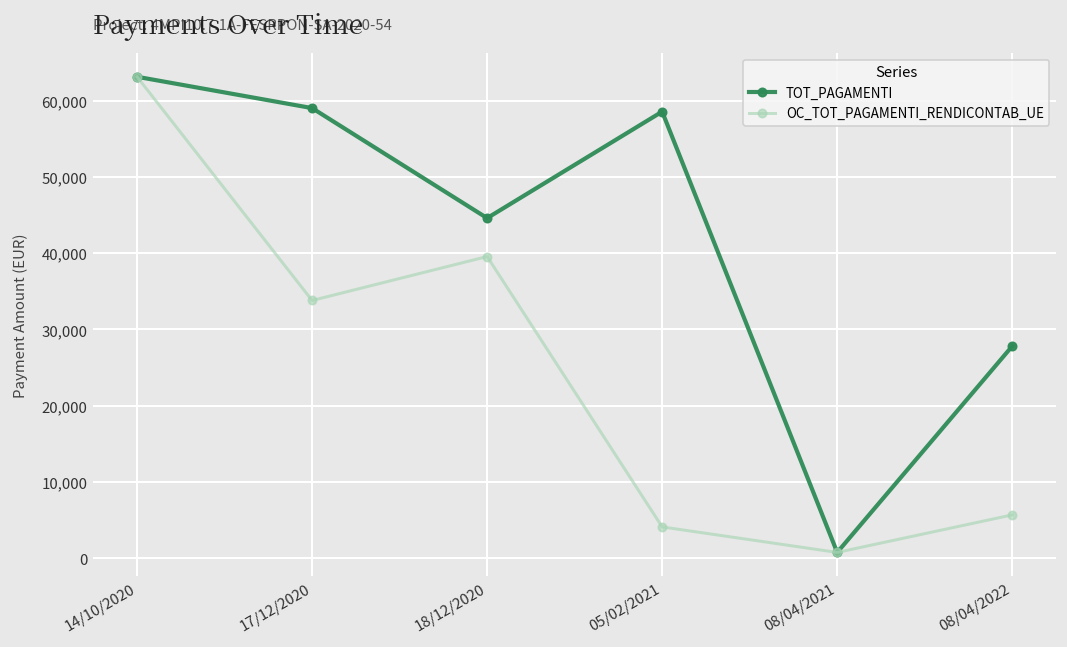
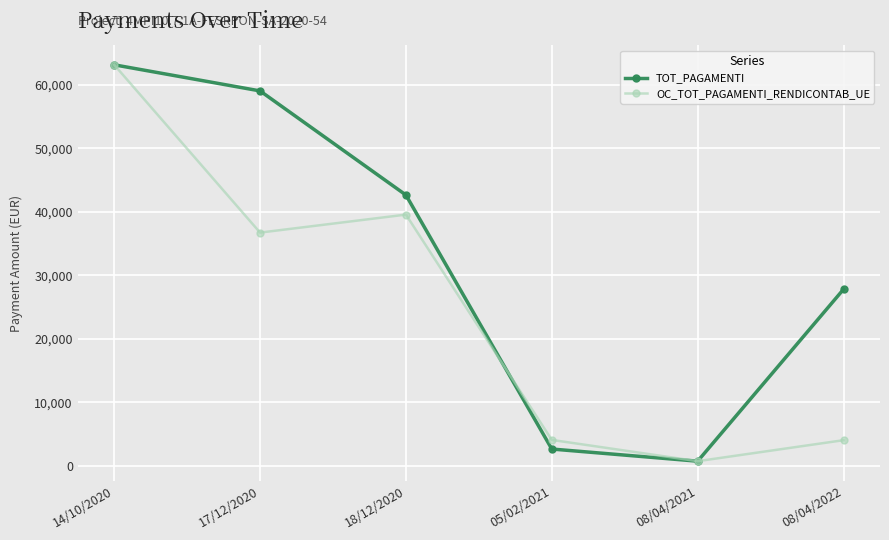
  {
    "TOT_PAGAMENTI": {
      "17/12/2020": "59,000",
-     "18/12/2020": "45,000",
-     "05/02/2021": "59,000",
+     "18/12/2020": "43,000",
+     "05/02/2021": "3,000",
      "08/04/2022": "28,000"
    },
    "OC_TOT_PAGAMENTI_RENDICONTAB_UE": {
-     "17/12/2020": "34,000",
+     "17/12/2020": "37,000",
      "18/12/2020": "40,000",
      "05/02/2021": "4,000",
-     "08/04/2022": "6,000"
+     "08/04/2022": "4,000"
    }
  }
